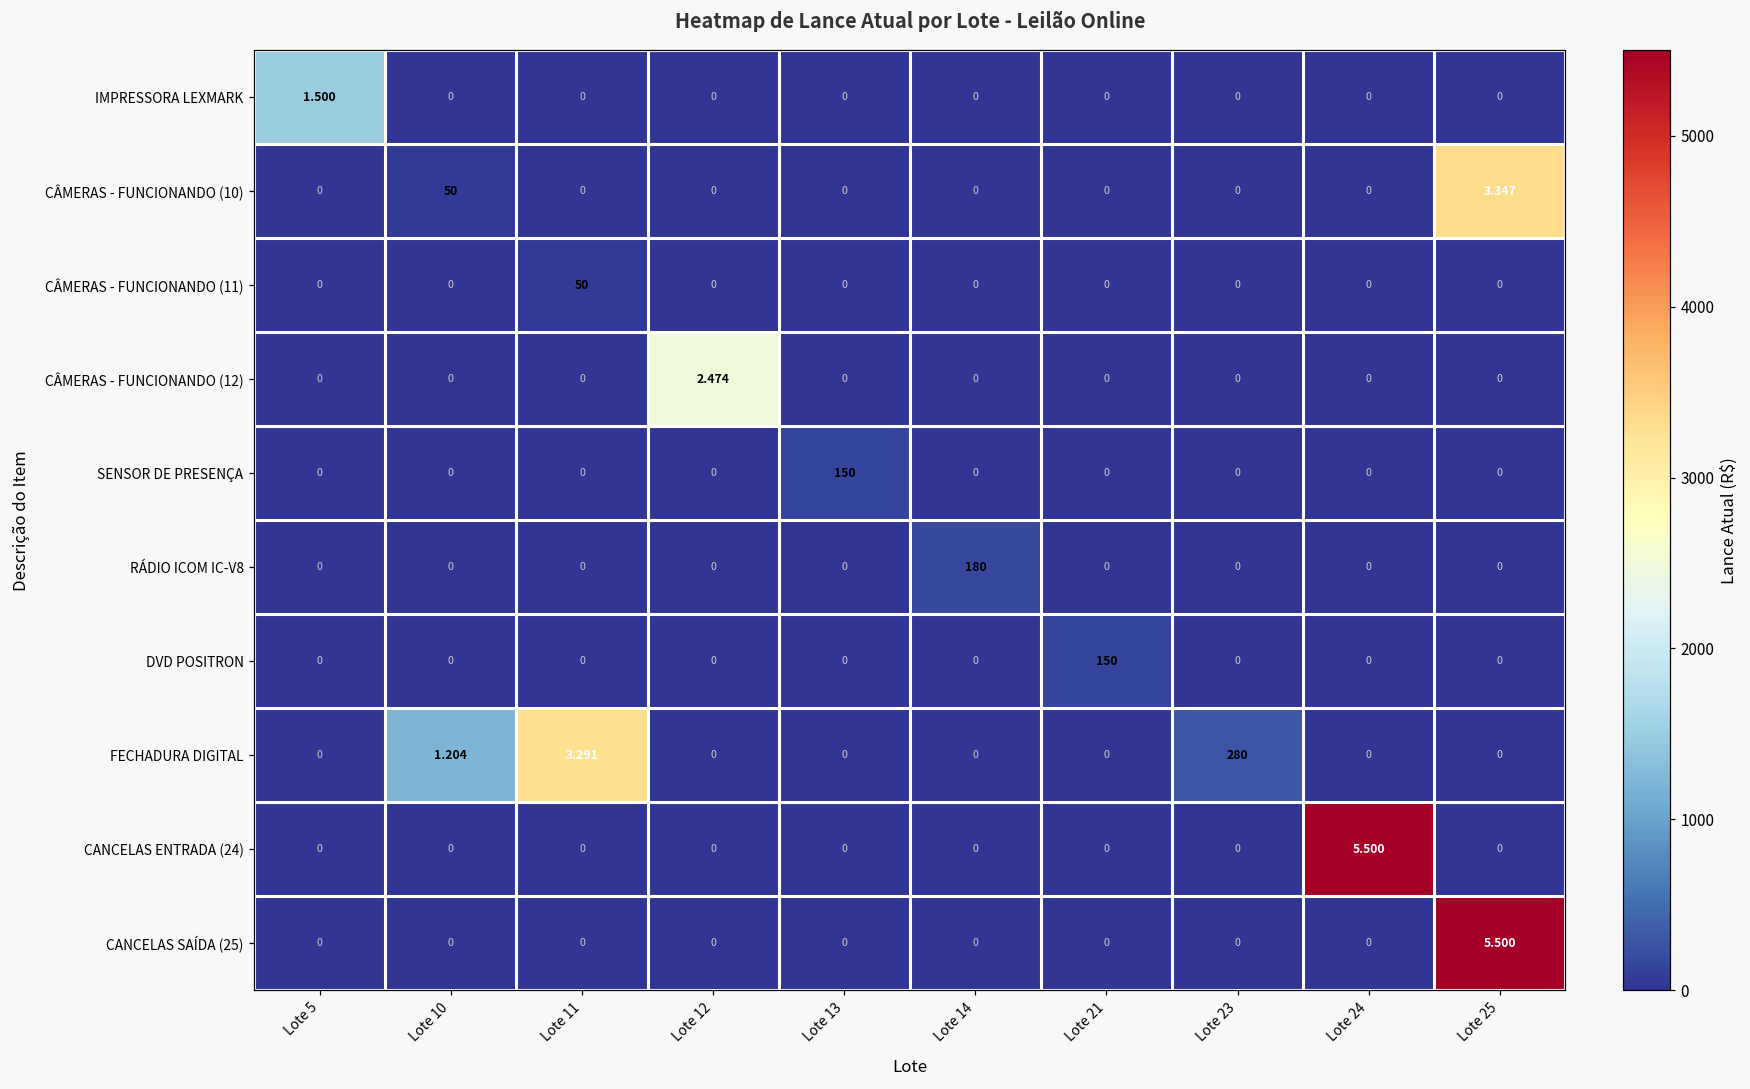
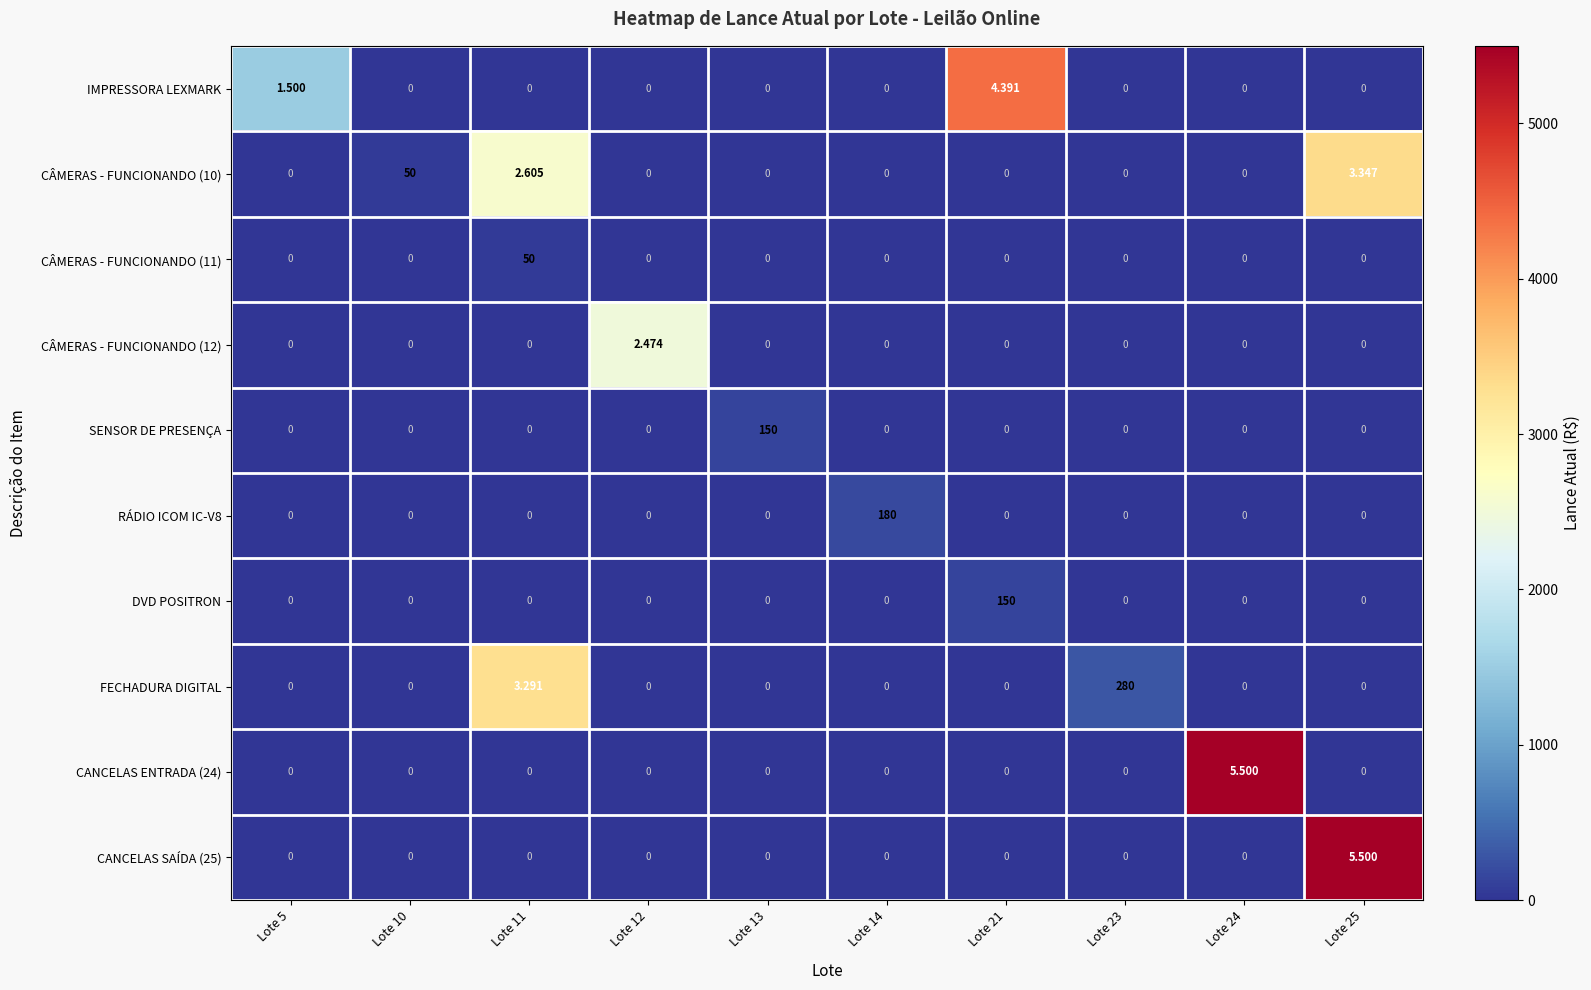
  {
    "IMPRESSORA LEXMARK": {
      "Lote 5": 1.500,
      "Lote 10": 0,
      "Lote 11": 0,
      "Lote 12": 0,
      "Lote 13": 0,
      "Lote 14": 0,
-     "Lote 21": 0,
+     "Lote 21": 4.391,
      "Lote 23": 0,
      "Lote 24": 0,
      "Lote 25": 0
    },
    "CÂMERAS - FUNCIONANDO (10)": {
      "Lote 5": 0,
      "Lote 10": 50,
-     "Lote 11": 0,
+     "Lote 11": 2.605,
      "Lote 12": 0,
      "Lote 13": 0,
      "Lote 14": 0,
      "Lote 21": 0,
      "Lote 23": 0,
      "Lote 24": 0,
      "Lote 25": 3.347
    },
    "CÂMERAS - FUNCIONANDO (11)": {
      "Lote 5": 0,
      "Lote 10": 0,
      "Lote 11": 50,
      "Lote 12": 0,
      "Lote 13": 0,
      "Lote 14": 0,
      "Lote 21": 0,
      "Lote 23": 0,
      "Lote 24": 0,
      "Lote 25": 0
    },
    "CÂMERAS - FUNCIONANDO (12)": {
      "Lote 5": 0,
      "Lote 10": 0,
      "Lote 11": 0,
      "Lote 12": 2.474,
      "Lote 13": 0,
      "Lote 14": 0,
      "Lote 21": 0,
      "Lote 23": 0,
      "Lote 24": 0,
      "Lote 25": 0
    },
    "SENSOR DE PRESENÇA": {
      "Lote 5": 0,
      "Lote 10": 0,
      "Lote 11": 0,
      "Lote 12": 0,
      "Lote 13": 150,
      "Lote 14": 0,
      "Lote 21": 0,
      "Lote 23": 0,
      "Lote 24": 0,
      "Lote 25": 0
    },
    "RÁDIO ICOM IC-V8": {
      "Lote 5": 0,
      "Lote 10": 0,
      "Lote 11": 0,
      "Lote 12": 0,
      "Lote 13": 0,
      "Lote 14": 180,
      "Lote 21": 0,
      "Lote 23": 0,
      "Lote 24": 0,
      "Lote 25": 0
    },
    "DVD POSITRON": {
      "Lote 5": 0,
      "Lote 10": 0,
      "Lote 11": 0,
      "Lote 12": 0,
      "Lote 13": 0,
      "Lote 14": 0,
      "Lote 21": 150,
      "Lote 23": 0,
      "Lote 24": 0,
      "Lote 25": 0
    },
    "FECHADURA DIGITAL": {
      "Lote 5": 0,
-     "Lote 10": 1.204,
+     "Lote 10": 0,
      "Lote 11": 3.291,
      "Lote 12": 0,
      "Lote 13": 0,
      "Lote 14": 0,
      "Lote 21": 0,
      "Lote 23": 280,
      "Lote 24": 0,
      "Lote 25": 0
    },
    "CANCELAS ENTRADA (24)": {
      "Lote 5": 0,
      "Lote 10": 0,
      "Lote 11": 0,
      "Lote 12": 0,
      "Lote 13": 0,
      "Lote 14": 0,
      "Lote 21": 0,
      "Lote 23": 0,
      "Lote 24": 5.500,
      "Lote 25": 0
    },
    "CANCELAS SAÍDA (25)": {
      "Lote 5": 0,
      "Lote 10": 0,
      "Lote 11": 0,
      "Lote 12": 0,
      "Lote 13": 0,
      "Lote 14": 0,
      "Lote 21": 0,
      "Lote 23": 0,
      "Lote 24": 0,
      "Lote 25": 5.500
    }
  }
